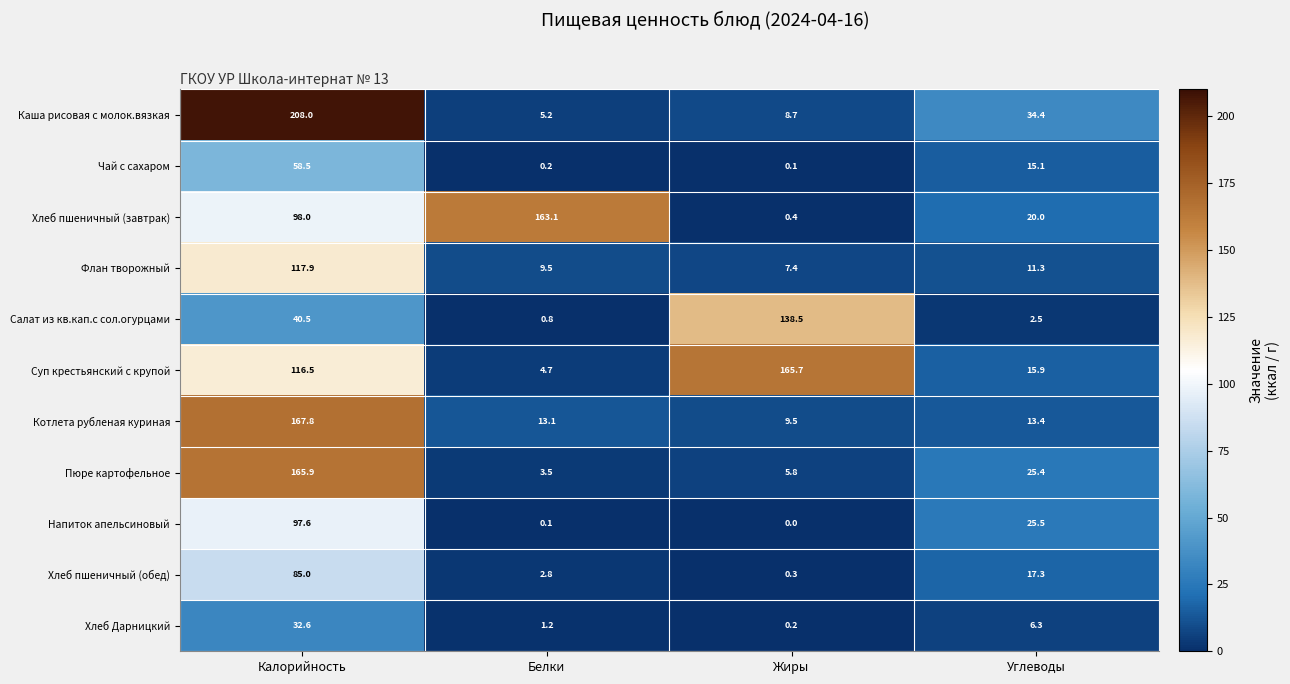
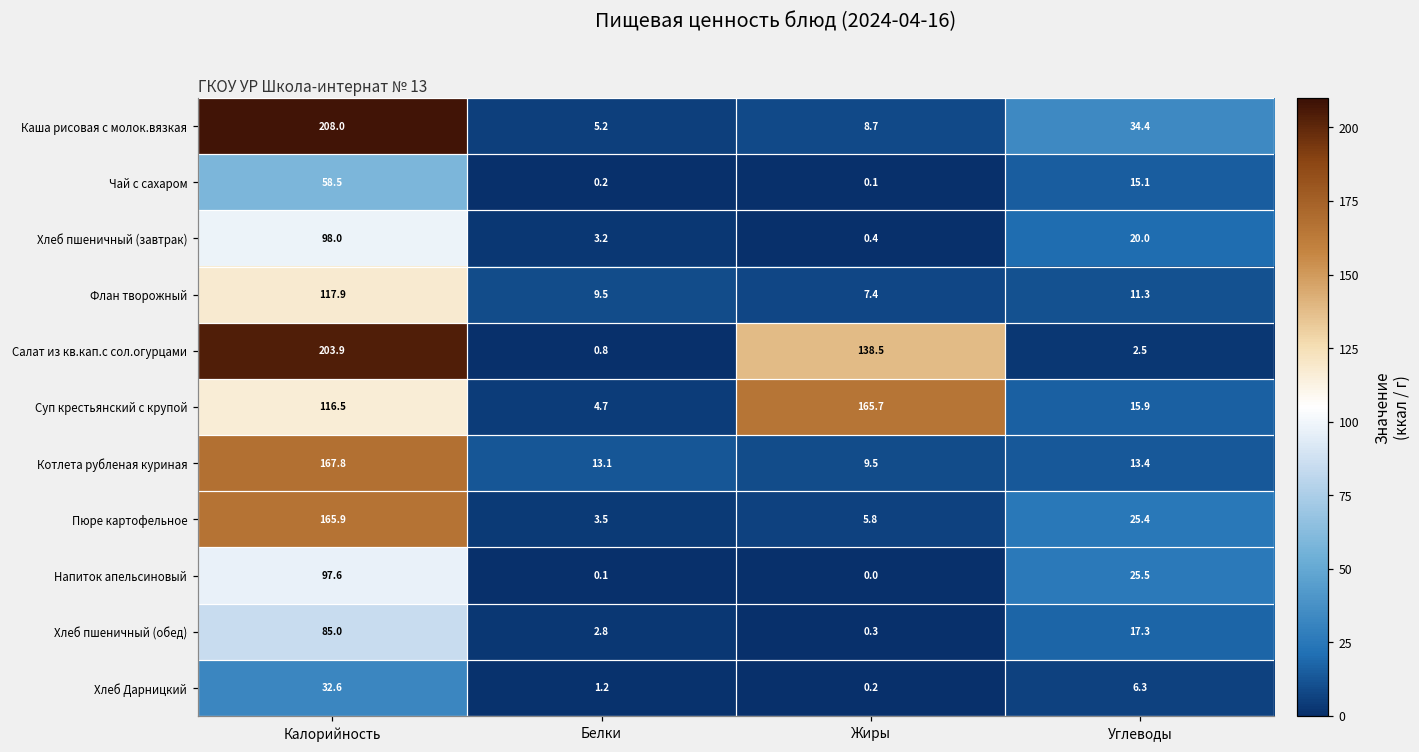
  {
    "Каша рисовая с молок.вязкая": {
      "Калорийность": 208.0,
      "Белки": 5.2,
      "Жиры": 8.7,
      "Углеводы": 34.4
    },
    "Чай с сахаром": {
      "Калорийность": 58.5,
      "Белки": 0.2,
      "Жиры": 0.1,
      "Углеводы": 15.1
    },
    "Хлеб пшеничный (завтрак)": {
      "Калорийность": 98.0,
-     "Белки": 163.1,
+     "Белки": 3.2,
      "Жиры": 0.4,
      "Углеводы": 20.0
    },
    "Флан творожный": {
      "Калорийность": 117.9,
      "Белки": 9.5,
      "Жиры": 7.4,
      "Углеводы": 11.3
    },
    "Салат из кв.кап.с сол.огурцами": {
-     "Калорийность": 40.5,
+     "Калорийность": 203.9,
      "Белки": 0.8,
      "Жиры": 138.5,
      "Углеводы": 2.5
    },
    "Суп крестьянский с крупой": {
      "Калорийность": 116.5,
      "Белки": 4.7,
      "Жиры": 165.7,
      "Углеводы": 15.9
    },
    "Котлета рубленая куриная": {
      "Калорийность": 167.8,
      "Белки": 13.1,
      "Жиры": 9.5,
      "Углеводы": 13.4
    },
    "Пюре картофельное": {
      "Калорийность": 165.9,
      "Белки": 3.5,
      "Жиры": 5.8,
      "Углеводы": 25.4
    },
    "Напиток апельсиновый": {
      "Калорийность": 97.6,
      "Белки": 0.1,
      "Жиры": 0.0,
      "Углеводы": 25.5
    },
    "Хлеб пшеничный (обед)": {
      "Калорийность": 85.0,
      "Белки": 2.8,
      "Жиры": 0.3,
      "Углеводы": 17.3
    },
    "Хлеб Дарницкий": {
      "Калорийность": 32.6,
      "Белки": 1.2,
      "Жиры": 0.2,
      "Углеводы": 6.3
    }
  }
